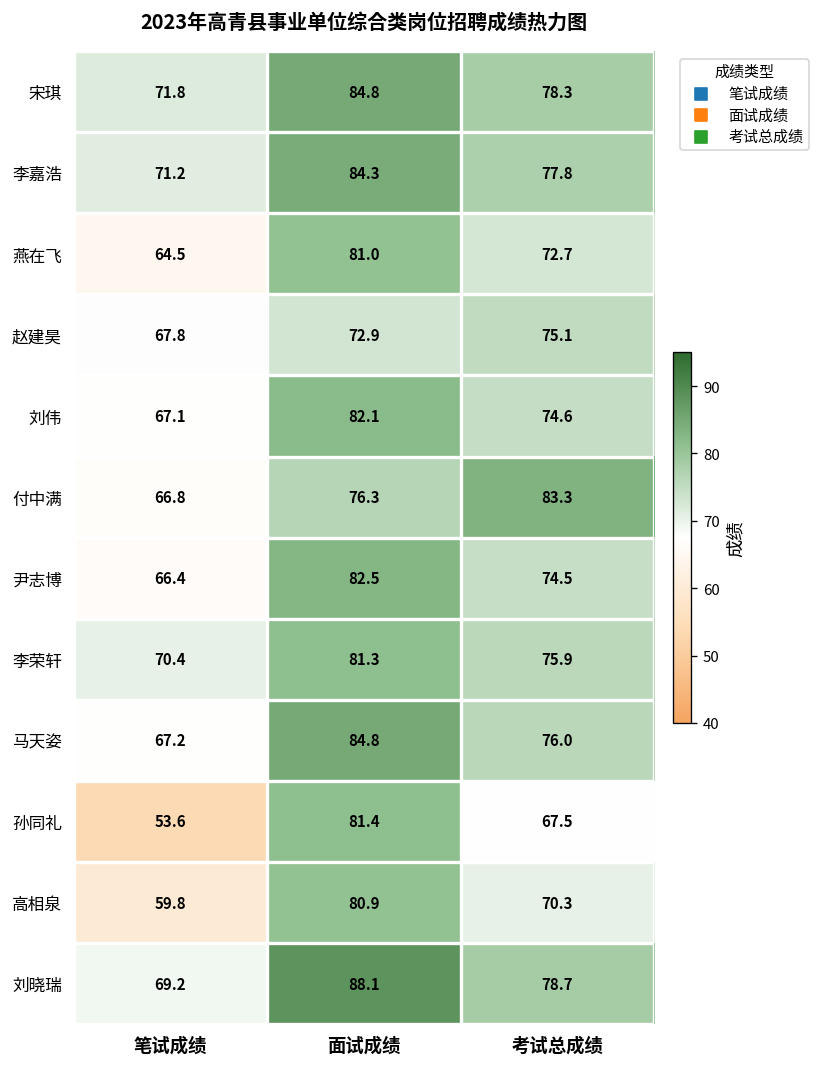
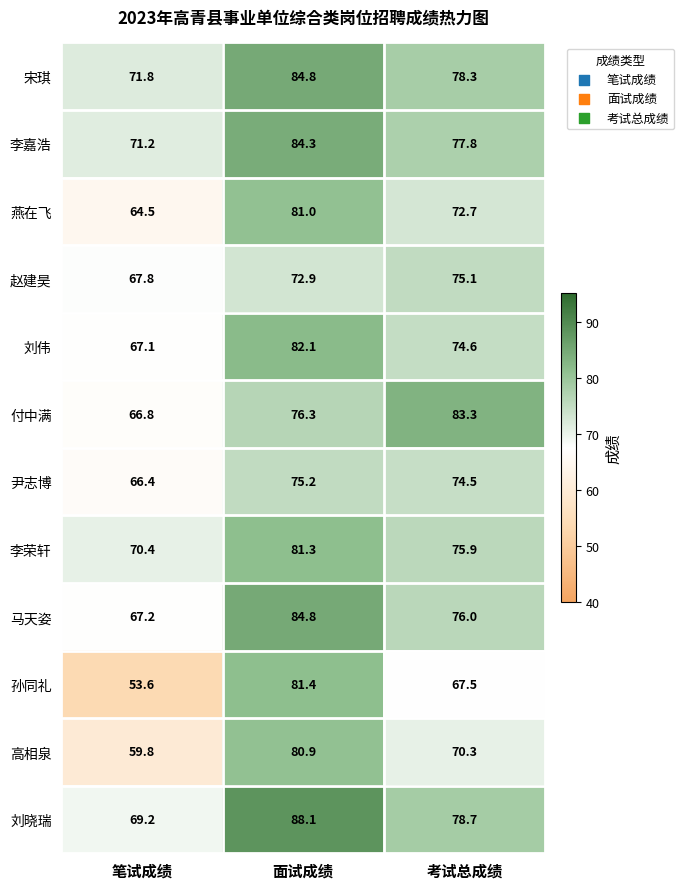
  {
    "宋琪": {
      "笔试成绩": 71.8,
      "面试成绩": 84.8,
      "考试总成绩": 78.3
    },
    "李嘉浩": {
      "笔试成绩": 71.2,
      "面试成绩": 84.3,
      "考试总成绩": 77.8
    },
    "燕在飞": {
      "笔试成绩": 64.5,
      "面试成绩": 81.0,
      "考试总成绩": 72.7
    },
    "赵建昊": {
      "笔试成绩": 67.8,
      "面试成绩": 72.9,
      "考试总成绩": 75.1
    },
    "刘伟": {
      "笔试成绩": 67.1,
      "面试成绩": 82.1,
      "考试总成绩": 74.6
    },
    "付中满": {
      "笔试成绩": 66.8,
      "面试成绩": 76.3,
      "考试总成绩": 83.3
    },
    "尹志博": {
      "笔试成绩": 66.4,
-     "面试成绩": 82.5,
+     "面试成绩": 75.2,
      "考试总成绩": 74.5
    },
    "李荣轩": {
      "笔试成绩": 70.4,
      "面试成绩": 81.3,
      "考试总成绩": 75.9
    },
    "马天姿": {
      "笔试成绩": 67.2,
      "面试成绩": 84.8,
      "考试总成绩": 76.0
    },
    "孙同礼": {
      "笔试成绩": 53.6,
      "面试成绩": 81.4,
      "考试总成绩": 67.5
    },
    "高相泉": {
      "笔试成绩": 59.8,
      "面试成绩": 80.9,
      "考试总成绩": 70.3
    },
    "刘晓瑞": {
      "笔试成绩": 69.2,
      "面试成绩": 88.1,
      "考试总成绩": 78.7
    }
  }
